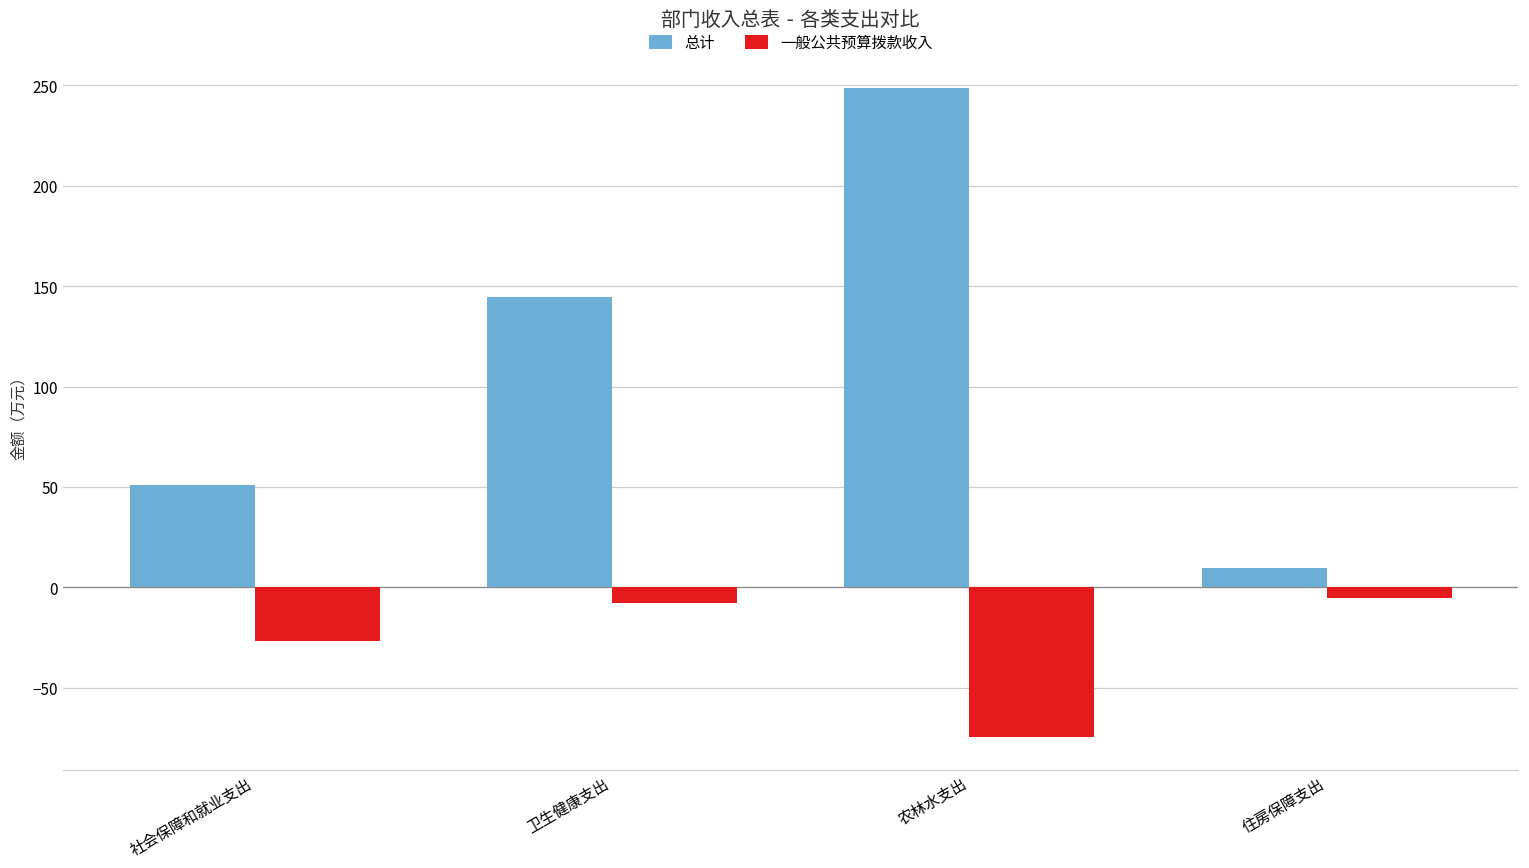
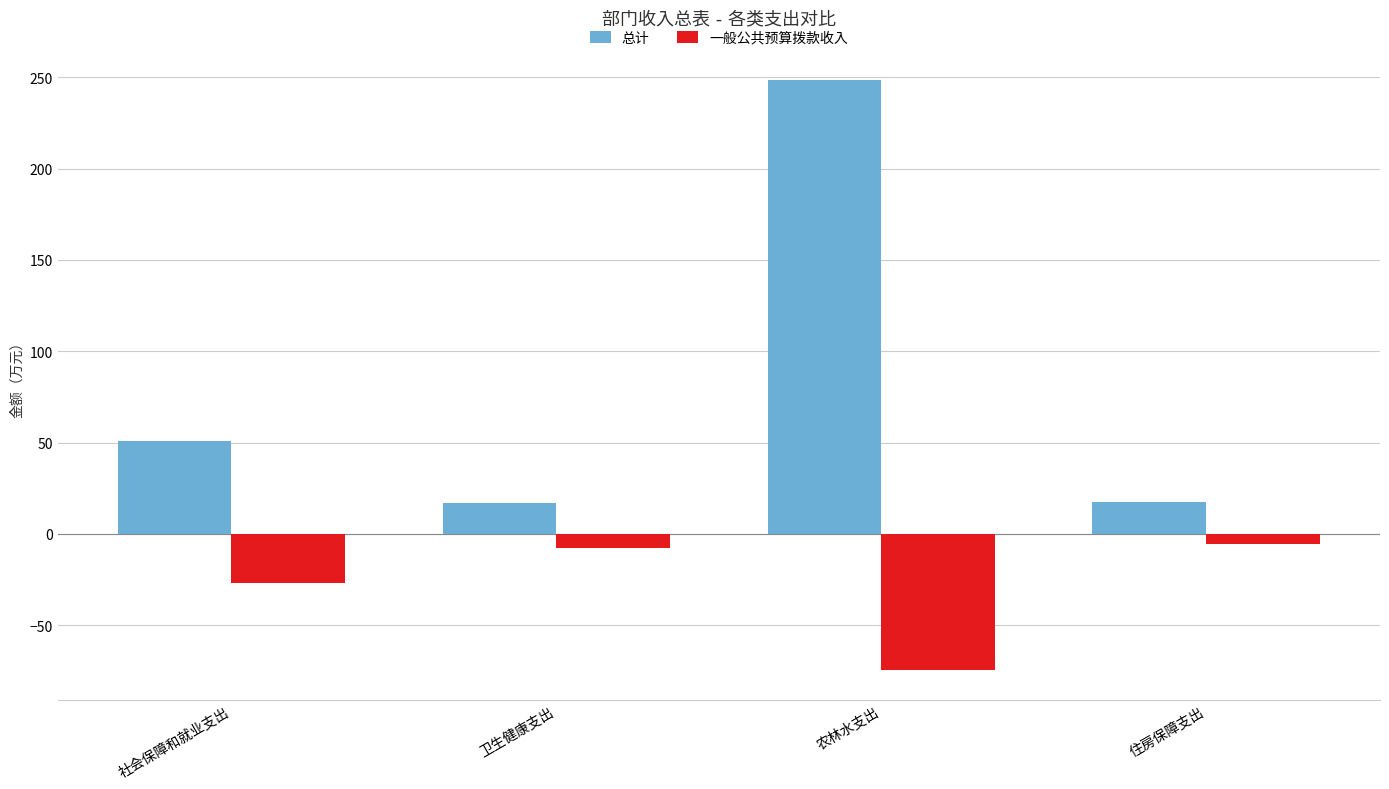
  {
    "总计": {
      "社会保障和就业支出": 51,
-     "卫生健康支出": 145,
+     "卫生健康支出": 17,
      "农林水支出": 248,
-     "住房保障支出": 10
+     "住房保障支出": 18
    },
    "一般公共预算拨款收入": {
      "社会保障和就业支出": -27,
      "卫生健康支出": -8,
      "农林水支出": -75,
      "住房保障支出": -5
    }
  }
